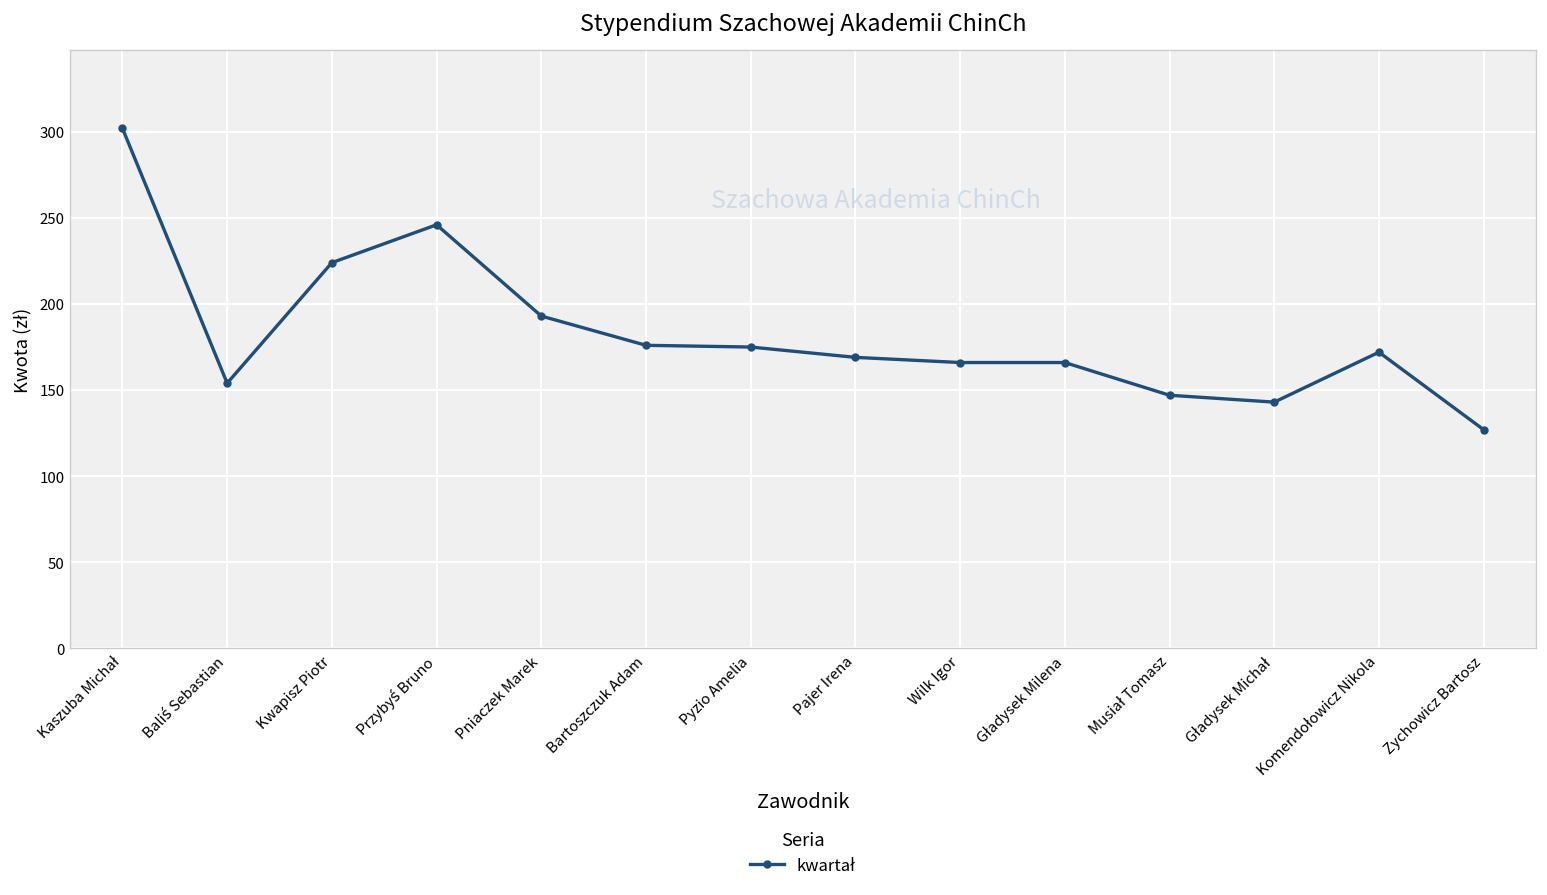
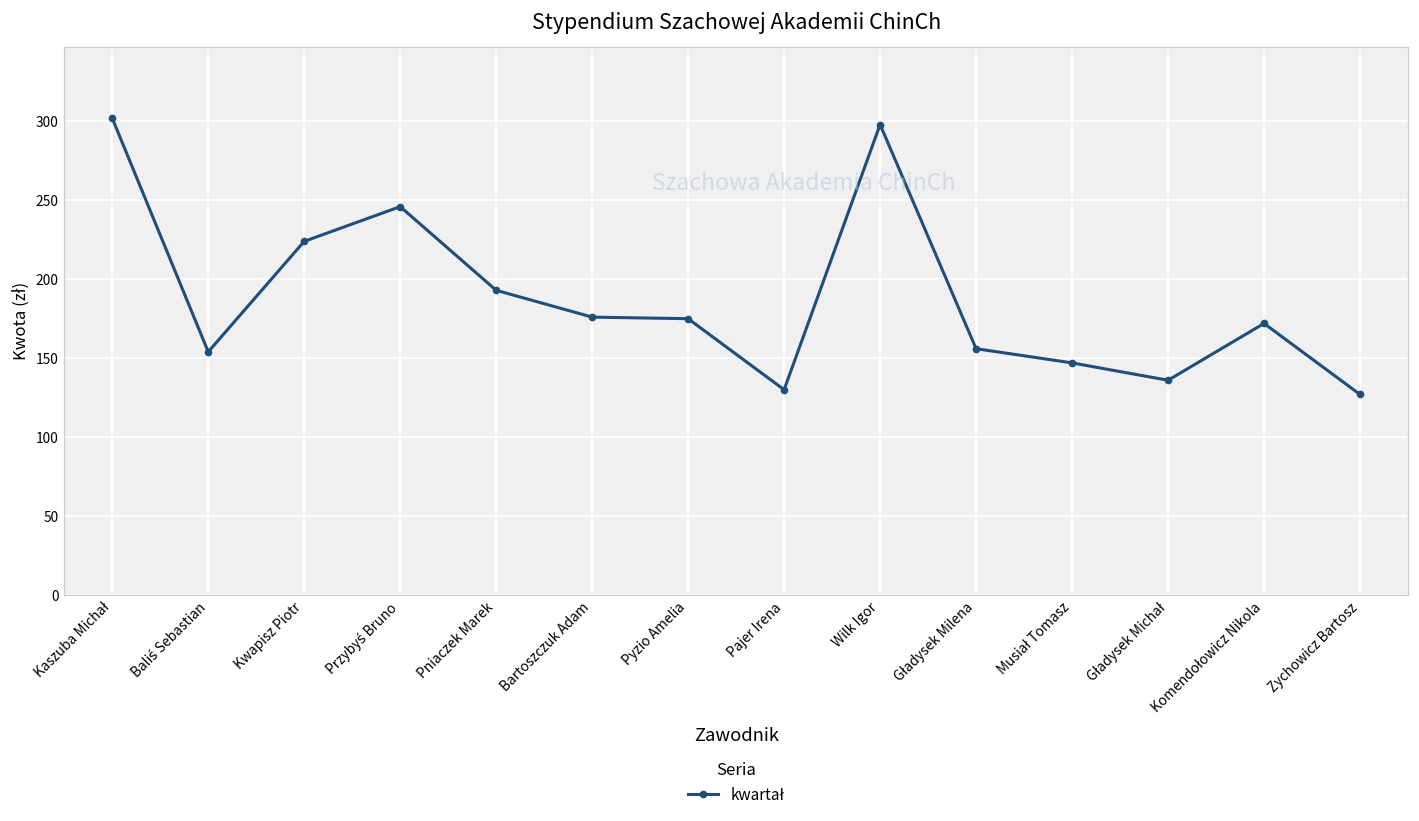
  {
    "Kaszuba Michał": 302,
    "Baliś Sebastian": 154,
    "Kwapisz Piotr": 224,
    "Przybyś Bruno": 246,
    "Pniaczek Marek": 193,
    "Bartoszczuk Adam": 176,
    "Pyzio Amelia": 175,
-   "Pajer Irena": 169,
-   "Wilk Igor": 166,
-   "Gładysek Milena": 166,
+   "Pajer Irena": 130,
+   "Wilk Igor": 298,
+   "Gładysek Milena": 156,
    "Musiał Tomasz": 147,
-   "Gładysek Michał": 143,
+   "Gładysek Michał": 136,
    "Komendołowicz Nikola": 172,
    "Zychowicz Bartosz": 127
  }
